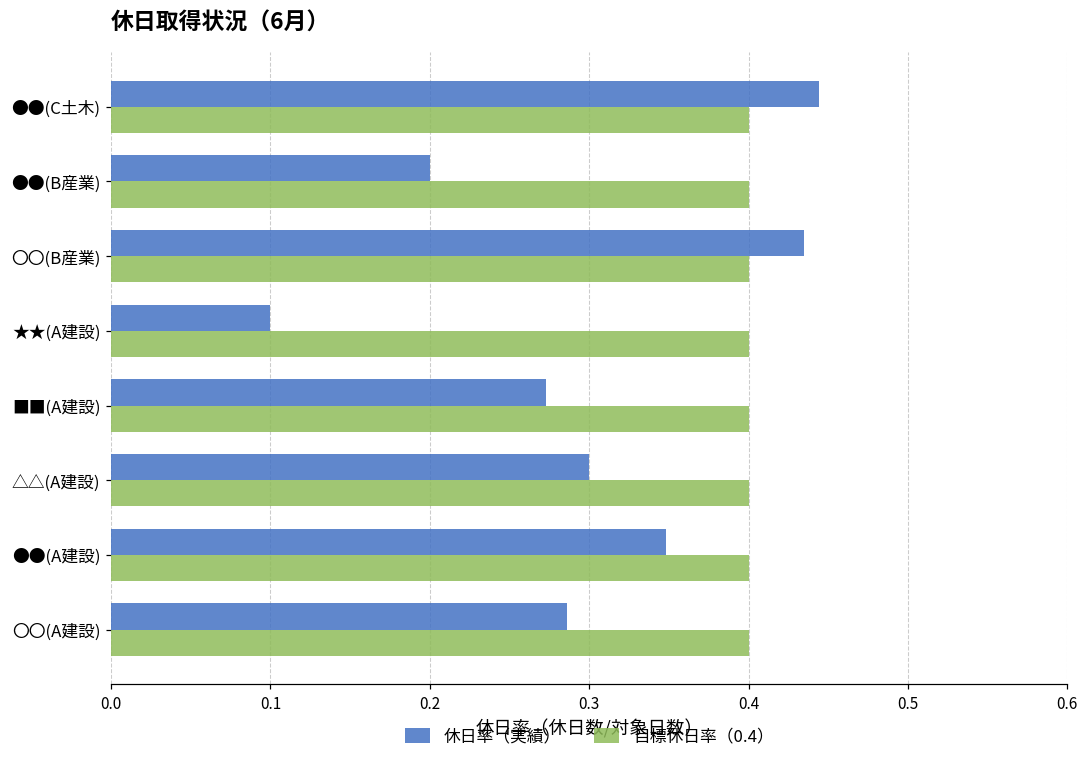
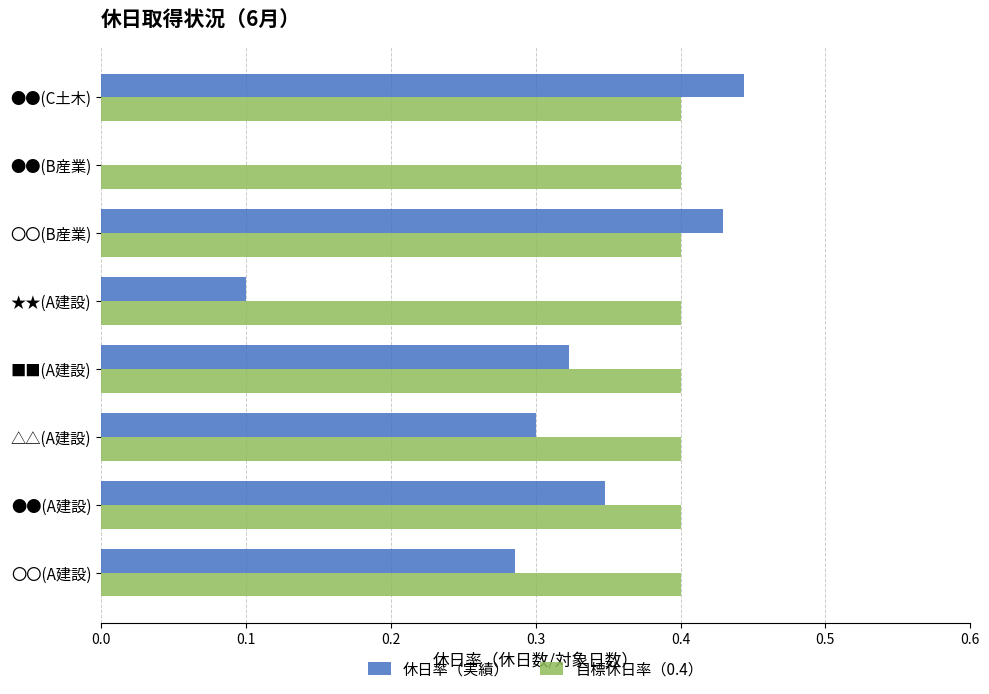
  {
    "休日率（実績）": {
      "●●(C土木)": 0.444,
-     "●●(B産業)": 0.2,
-     "〇〇(B産業)": 0.435,
+     "●●(B産業)": 0.0,
+     "〇〇(B産業)": 0.429,
      "★★(A建設)": 0.100,
-     "■■(A建設)": 0.273,
+     "■■(A建設)": 0.323,
      "△△(A建設)": 0.300,
      "●●(A建設)": 0.348,
      "〇〇(A建設)": 0.286
    },
    "目標休日率（0.4）": {
      "●●(C土木)": 0.400,
      "●●(B産業)": 0.400,
      "〇〇(B産業)": 0.400,
      "★★(A建設)": 0.400,
      "■■(A建設)": 0.400,
      "△△(A建設)": 0.400,
      "●●(A建設)": 0.400,
      "〇〇(A建設)": 0.400
    }
  }
